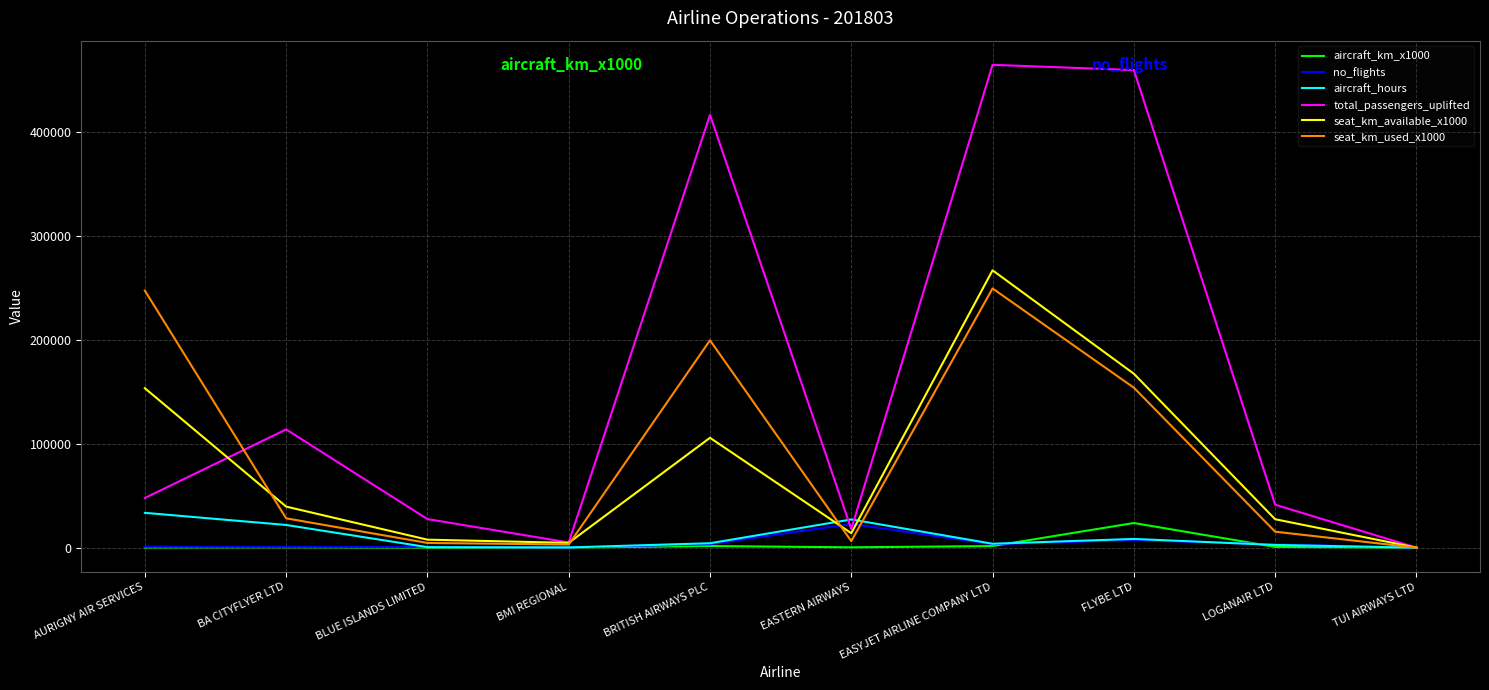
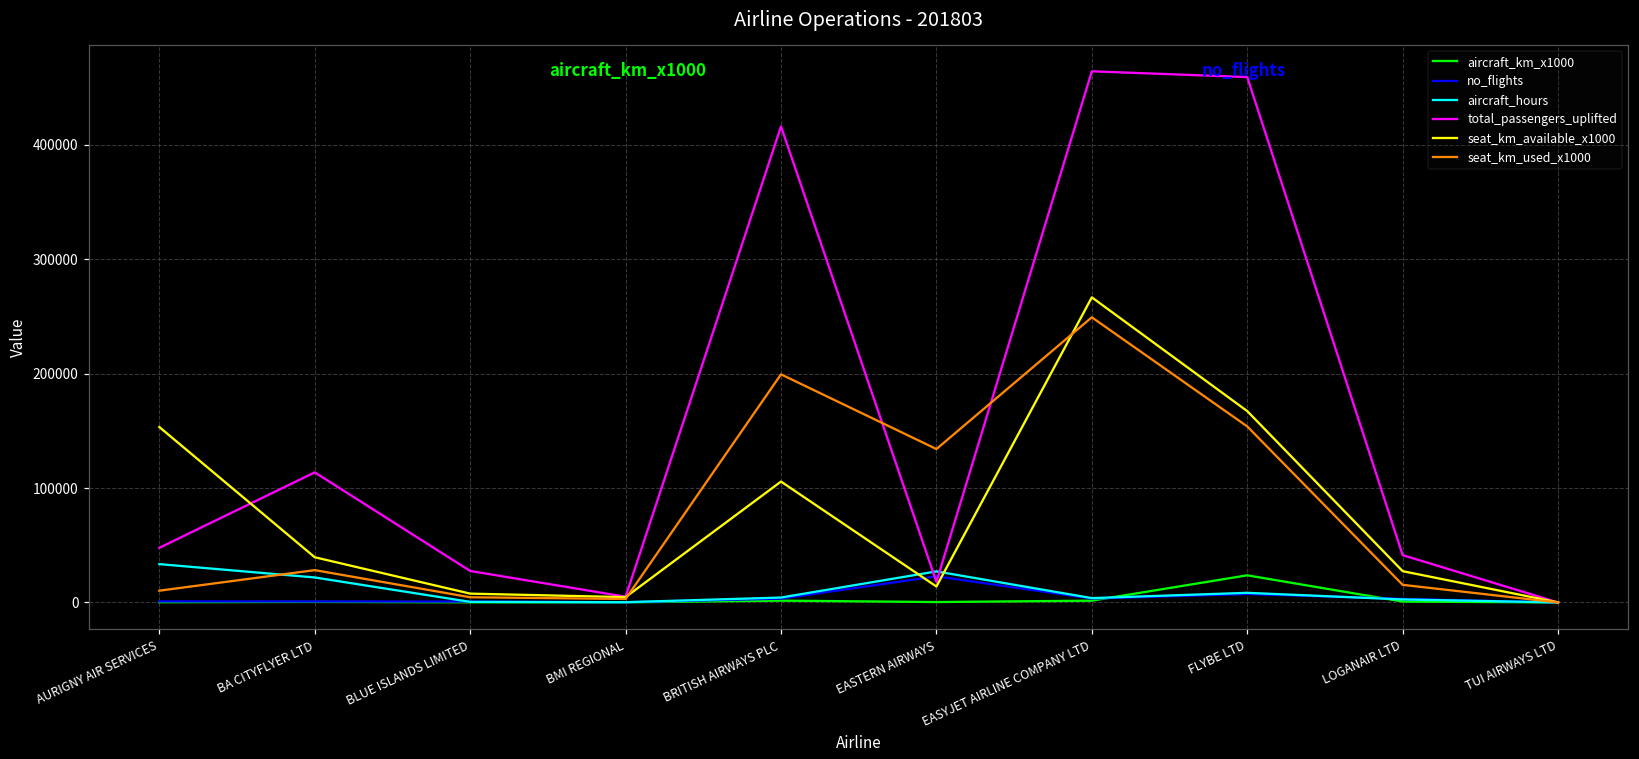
  {
    "aircraft_km_x1000": {
      "EASTERN AIRWAYS": 0,
      "FLYBE LTD": 24000
    },
    "no_flights": {
      "EASTERN AIRWAYS": 23000
    },
    "aircraft_hours": {
      "AURIGNY AIR SERVICES": 34000,
      "BA CITYFLYER LTD": 22000,
      "EASTERN AIRWAYS": 27000
    },
    "total_passengers_uplifted": {
      "AURIGNY AIR SERVICES": 48000,
      "BA CITYFLYER LTD": 114000,
      "BLUE ISLANDS LIMITED": 28000,
      "BRITISH AIRWAYS PLC": 416000,
      "EASTERN AIRWAYS": 18000,
      "EASYJET AIRLINE COMPANY LTD": 464000,
      "FLYBE LTD": 459000,
      "LOGANAIR LTD": 41000
    },
    "seat_km_available_x1000": {
      "AURIGNY AIR SERVICES": 153000,
      "BA CITYFLYER LTD": 40000,
      "BLUE ISLANDS LIMITED": 8000,
      "BRITISH AIRWAYS PLC": 106000,
      "EASTERN AIRWAYS": 14000,
      "EASYJET AIRLINE COMPANY LTD": 267000,
      "FLYBE LTD": 167000,
      "LOGANAIR LTD": 27000
    },
    "seat_km_used_x1000": {
-     "AURIGNY AIR SERVICES": 247000,
+     "AURIGNY AIR SERVICES": 10000,
      "BA CITYFLYER LTD": 28000,
      "BLUE ISLANDS LIMITED": 5000,
      "BRITISH AIRWAYS PLC": 199000,
-     "EASTERN AIRWAYS": 6000,
+     "EASTERN AIRWAYS": 134000,
      "EASYJET AIRLINE COMPANY LTD": 249000,
      "FLYBE LTD": 154000,
      "LOGANAIR LTD": 15000
    }
  }
